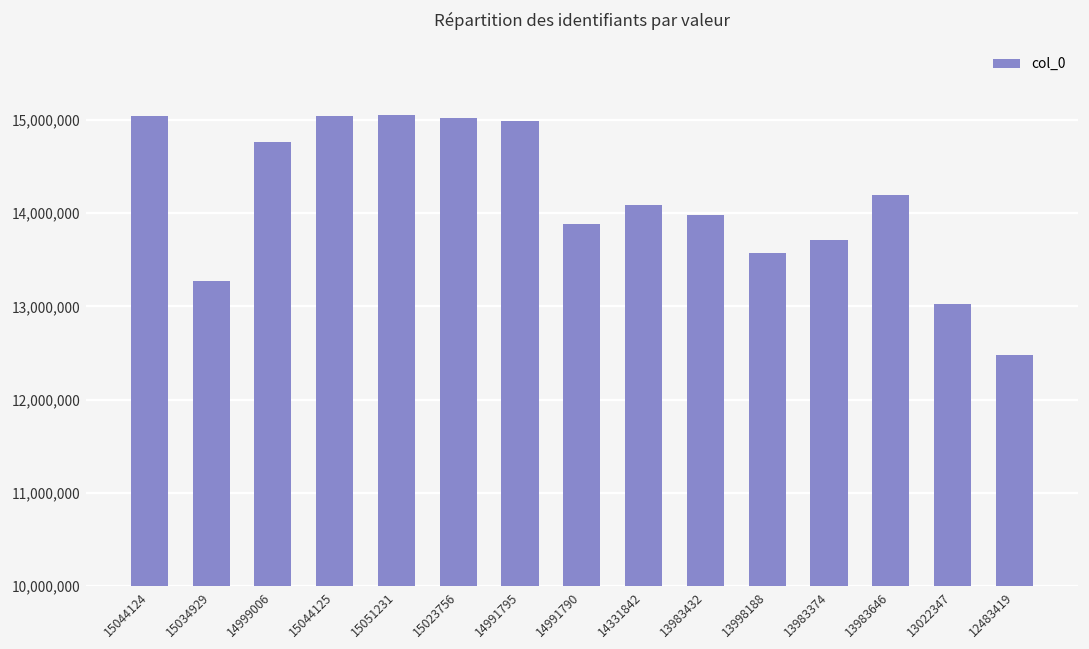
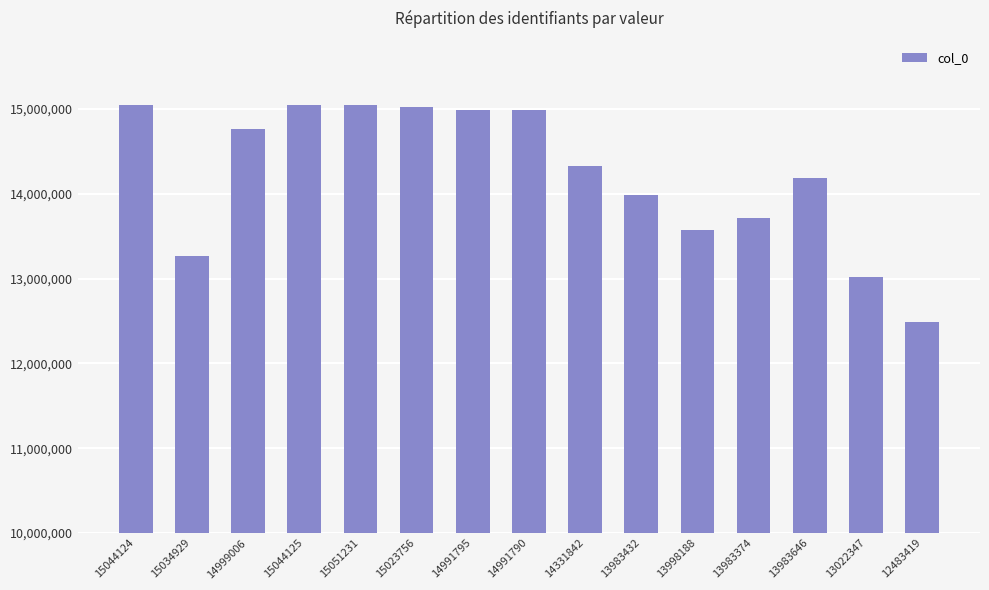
  {
    "15044124": "15,000,000",
    "15034929": "13,300,000",
    "14999006": "14,800,000",
    "15044125": "15,000,000",
    "15051231": "15,100,000",
    "15023756": "15,000,000",
    "14991795": "15,000,000",
-   "14991790": "13,900,000",
-   "14331842": "14,100,000",
+   "14991790": "15,000,000",
+   "14331842": "14,300,000",
    "13983432": "14,000,000",
    "13998188": "13,600,000",
    "13983374": "13,700,000",
    "13983646": "14,200,000",
    "13022347": "13,000,000",
    "12483419": "12,500,000"
  }
